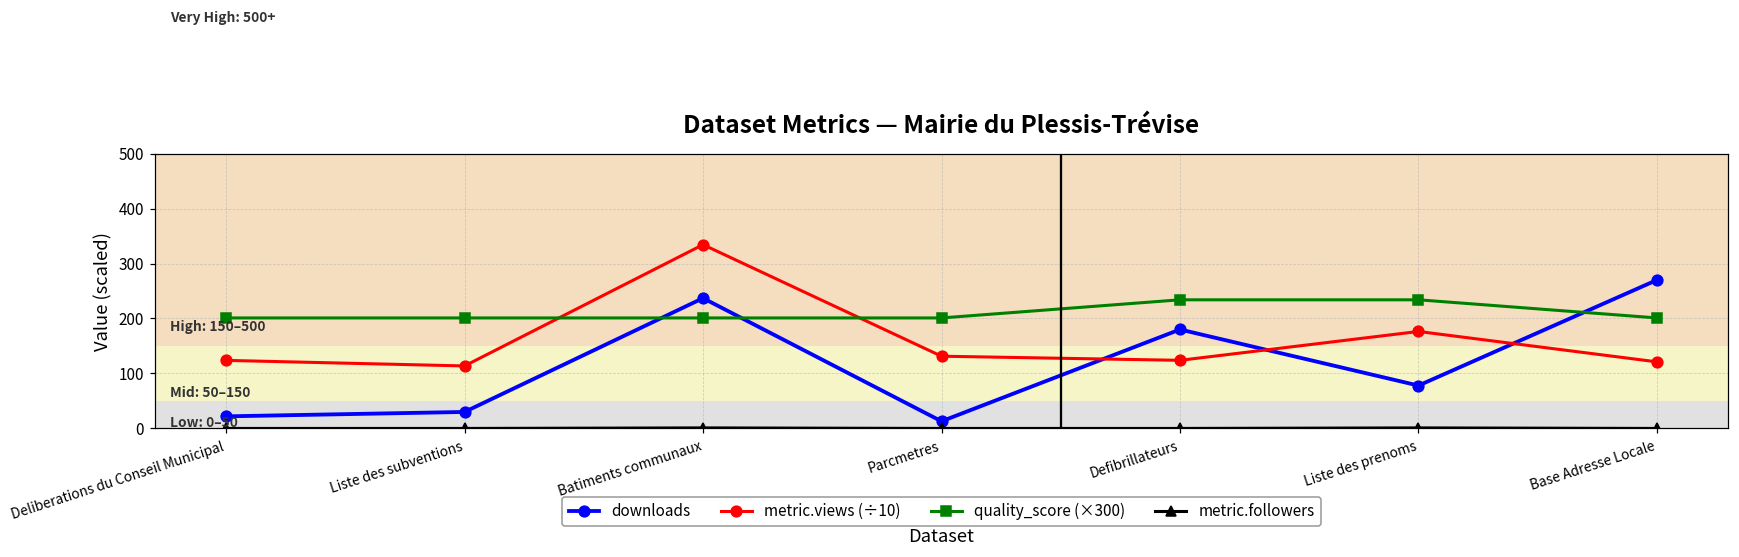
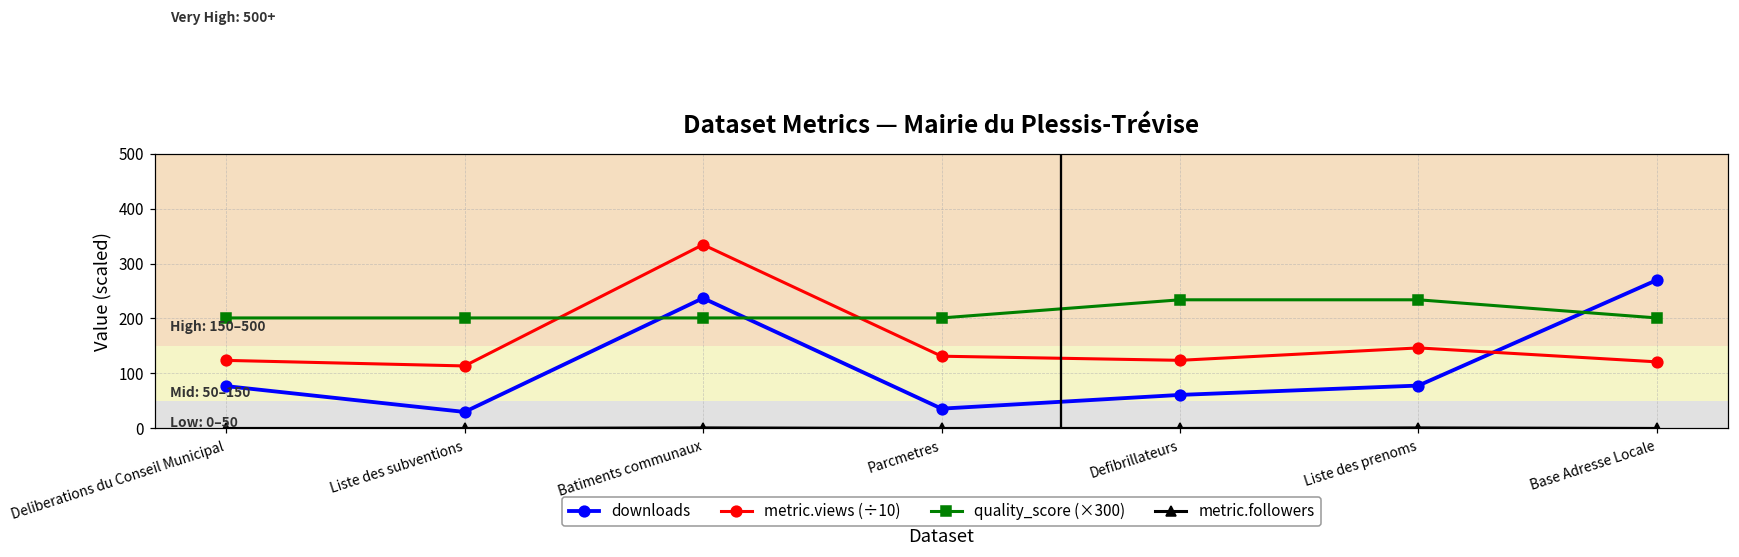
  {
    "downloads": {
-     "Deliberations du Conseil Municipal": 20,
+     "Deliberations du Conseil Municipal": 80,
      "Liste des subventions": 30,
      "Batiments communaux": 240,
-     "Parcmetres": 10,
-     "Defibrillateurs": 180,
+     "Parcmetres": 40,
+     "Defibrillateurs": 60,
      "Liste des prenoms": 80,
      "Base Adresse Locale": 270
    },
    "metric.views (÷10)": {
      "Deliberations du Conseil Municipal": 120,
      "Liste des subventions": 110,
      "Batiments communaux": 330,
      "Parcmetres": 130,
      "Defibrillateurs": 120,
-     "Liste des prenoms": 180,
+     "Liste des prenoms": 150,
      "Base Adresse Locale": 120
    },
    "quality_score (×300)": {
      "Liste des subventions": 200,
      "Batiments communaux": 200,
      "Parcmetres": 200,
      "Defibrillateurs": 230,
      "Liste des prenoms": 230,
      "Base Adresse Locale": 200
    },
    "metric.followers": {
      "Deliberations du Conseil Municipal": 0
    }
  }
